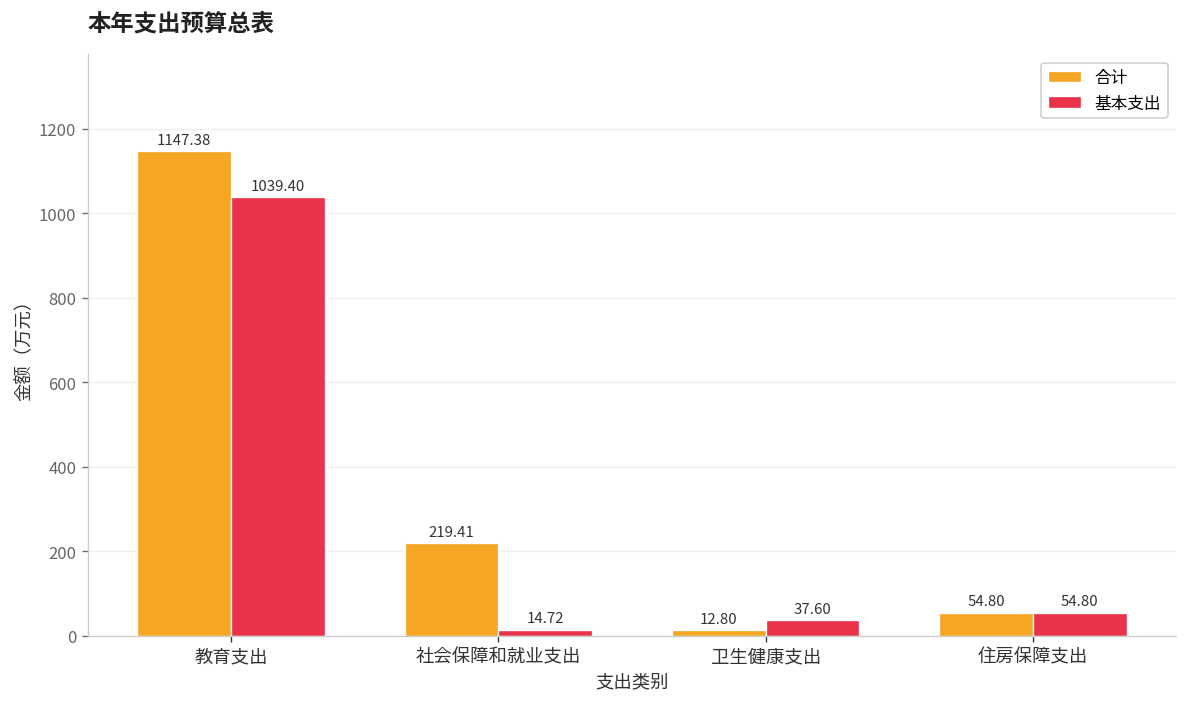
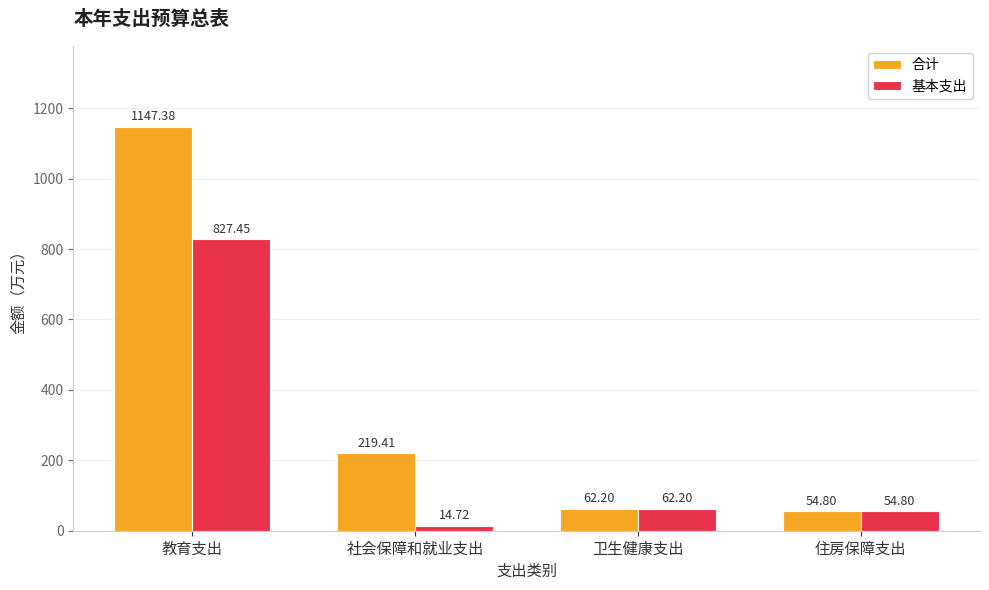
  {
    "合计": {
      "教育支出": 1147.38,
      "社会保障和就业支出": 219.41,
-     "卫生健康支出": 12.80,
+     "卫生健康支出": 62.20,
      "住房保障支出": 54.80
    },
    "基本支出": {
-     "教育支出": 1039.40,
+     "教育支出": 827.45,
      "社会保障和就业支出": 14.72,
-     "卫生健康支出": 37.60,
+     "卫生健康支出": 62.20,
      "住房保障支出": 54.80
    }
  }
